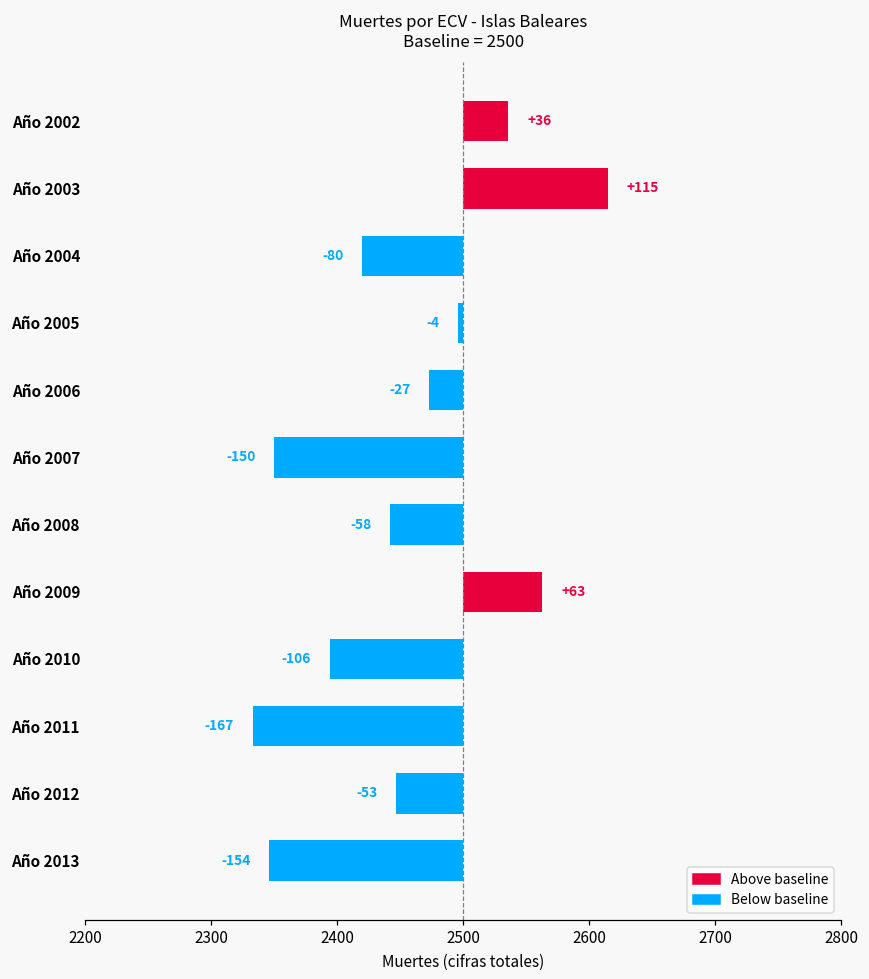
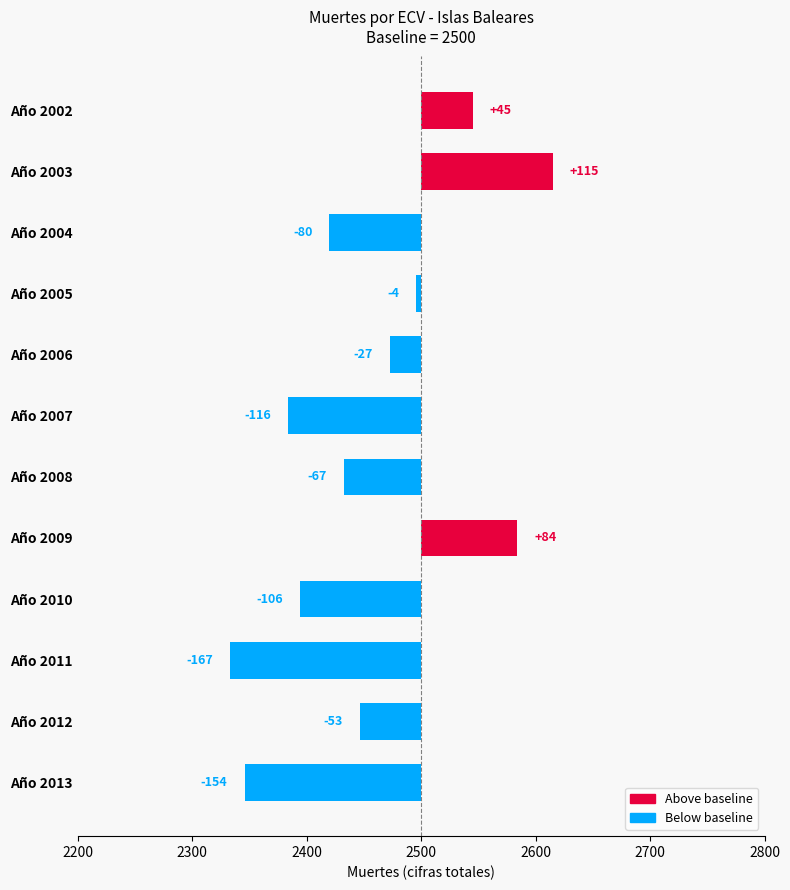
  {
-   "Año 2002": "+36",
+   "Año 2002": "+45",
    "Año 2003": "+115",
    "Año 2004": "-80",
    "Año 2005": "-4",
    "Año 2006": "-27",
-   "Año 2007": "-150",
-   "Año 2008": "-58",
-   "Año 2009": "+63",
+   "Año 2007": "-116",
+   "Año 2008": "-67",
+   "Año 2009": "+84",
    "Año 2010": "-106",
    "Año 2011": "-167",
    "Año 2012": "-53",
    "Año 2013": "-154"
  }
